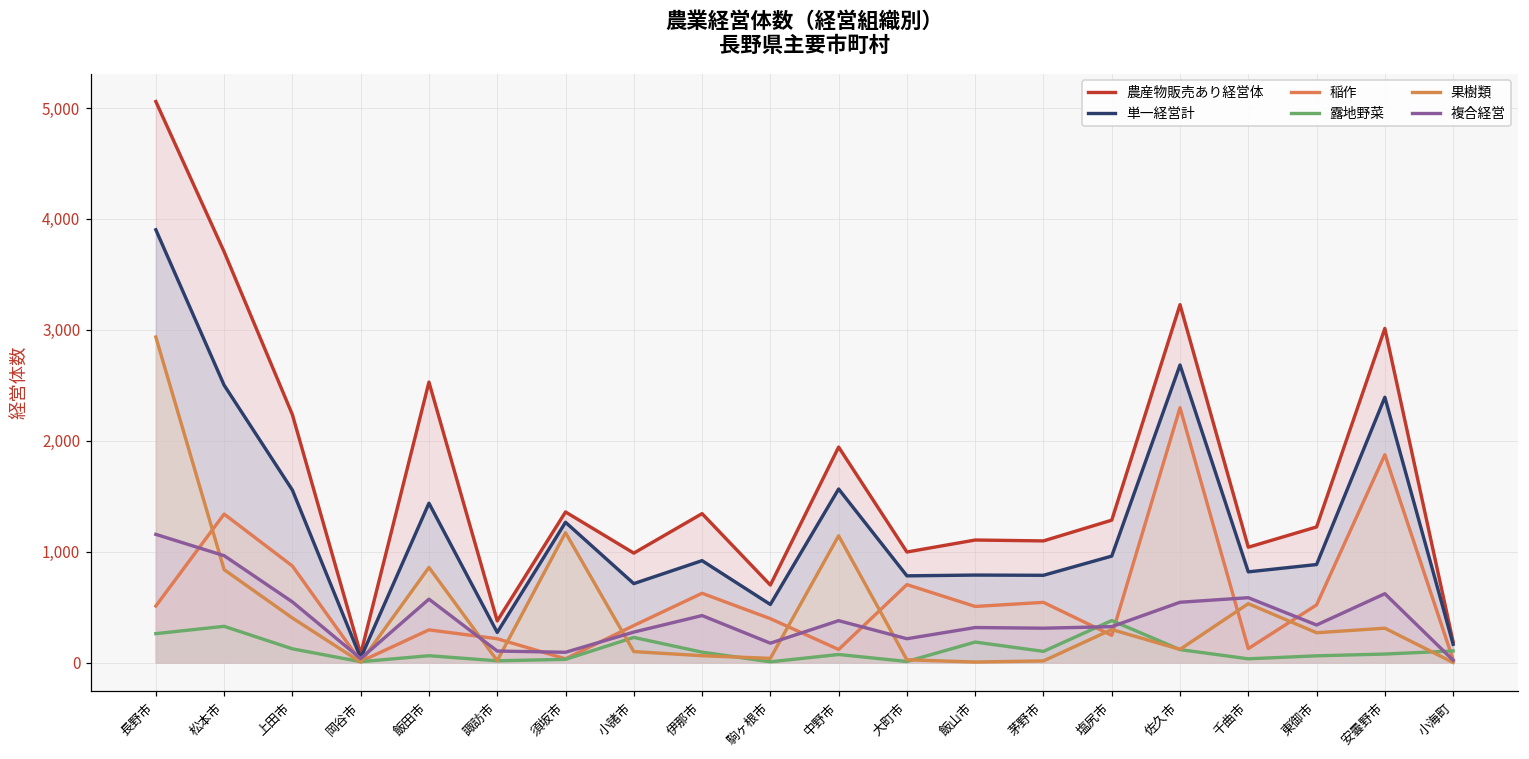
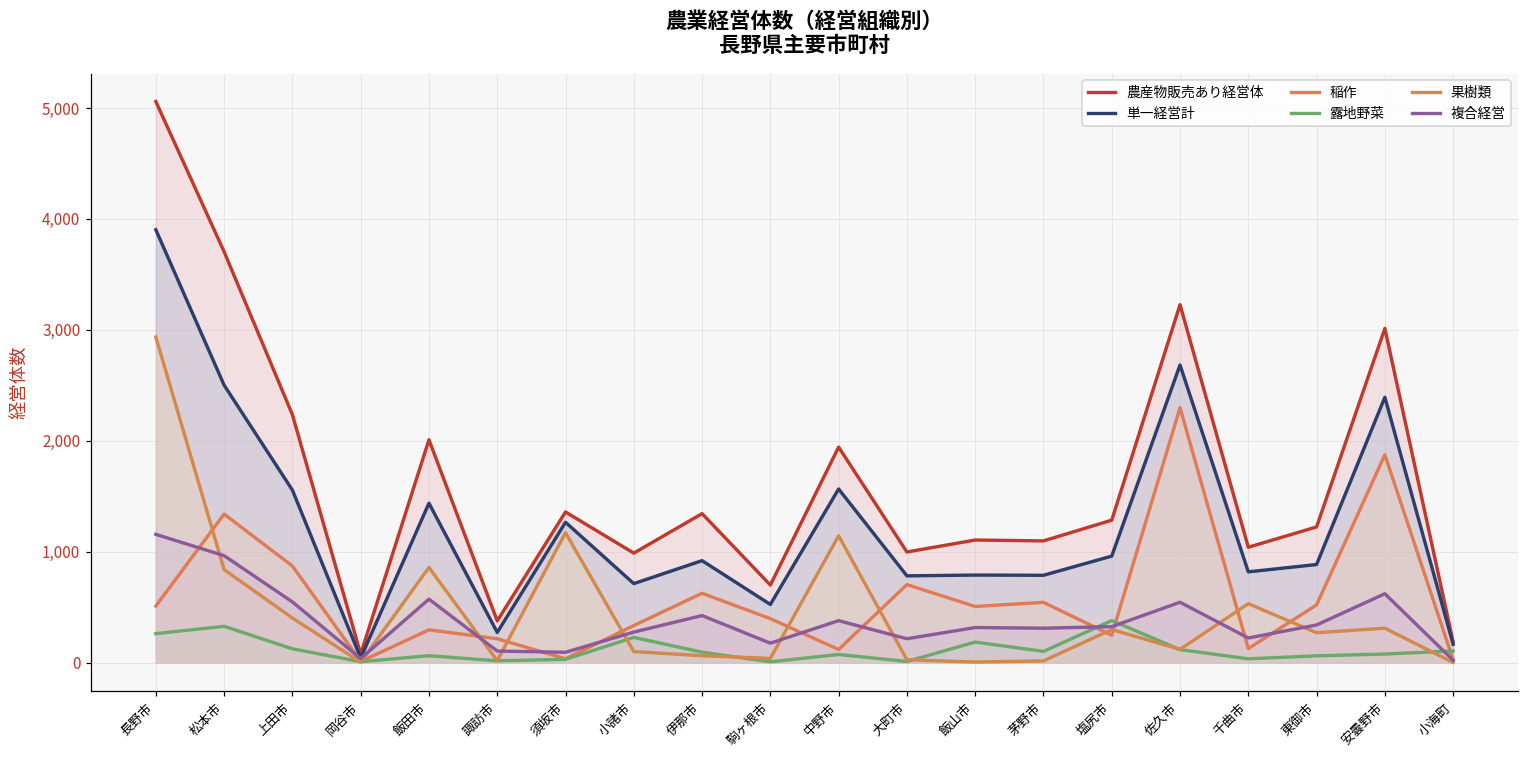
  {
    "農産物販売あり経営体": {
      "長野市": "5,060",
      "松本市": "3,700",
      "上田市": "2,240",
      "岡谷市": "80",
-     "飯田市": "2,530",
+     "飯田市": "2,010",
      "諏訪市": "380",
      "須坂市": "1,360",
      "小諸市": "990",
      "伊那市": "1,340",
      "駒ヶ根市": "700",
      "中野市": "1,940",
      "大町市": "1,000",
      "飯山市": "1,110",
      "茅野市": "1,100",
      "塩尻市": "1,280",
      "佐久市": "3,230",
      "千曲市": "1,040",
      "東御市": "1,220",
      "安曇野市": "3,010"
    },
    "単一経営計": {
      "長野市": "3,900",
      "松本市": "2,500",
      "上田市": "1,560",
      "飯田市": "1,440",
      "諏訪市": "270",
      "須坂市": "1,270",
      "小諸市": "710",
      "伊那市": "920",
      "駒ヶ根市": "520",
      "中野市": "1,570",
      "大町市": "780",
      "飯山市": "790",
      "茅野市": "790",
      "塩尻市": "960",
      "佐久市": "2,680",
      "千曲市": "820",
      "東御市": "880",
      "安曇野市": "2,390"
    },
    "露地野菜": {
      "長野市": "260",
      "松本市": "330",
      "上田市": "120",
      "飯田市": "60",
      "小諸市": "230",
      "伊那市": "90",
      "駒ヶ根市": "10",
      "中野市": "70",
      "飯山市": "190",
      "茅野市": "100",
      "塩尻市": "380",
      "千曲市": "30",
      "東御市": "60",
      "安曇野市": "80",
      "小海町": "110"
    },
    "複合経営": {
      "長野市": "1,160",
      "松本市": "960",
      "上田市": "550",
      "飯田市": "570",
      "諏訪市": "100",
      "須坂市": "90",
      "小諸市": "280",
      "伊那市": "420",
      "駒ヶ根市": "180",
      "中野市": "380",
      "大町市": "220",
      "飯山市": "320",
      "茅野市": "310",
      "塩尻市": "320",
      "佐久市": "540",
-     "千曲市": "590",
+     "千曲市": "220",
      "東御市": "340",
      "安曇野市": "620"
    }
  }
